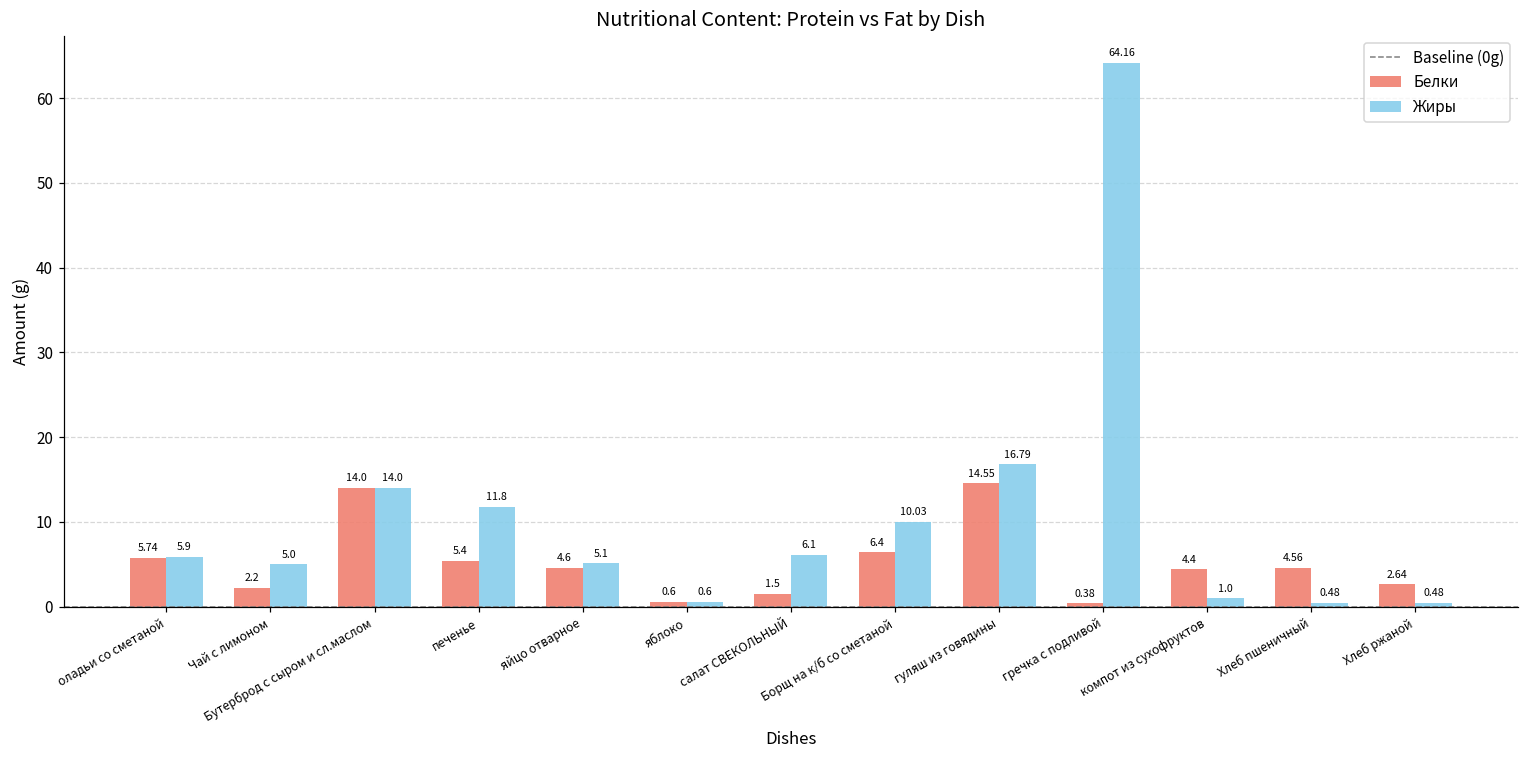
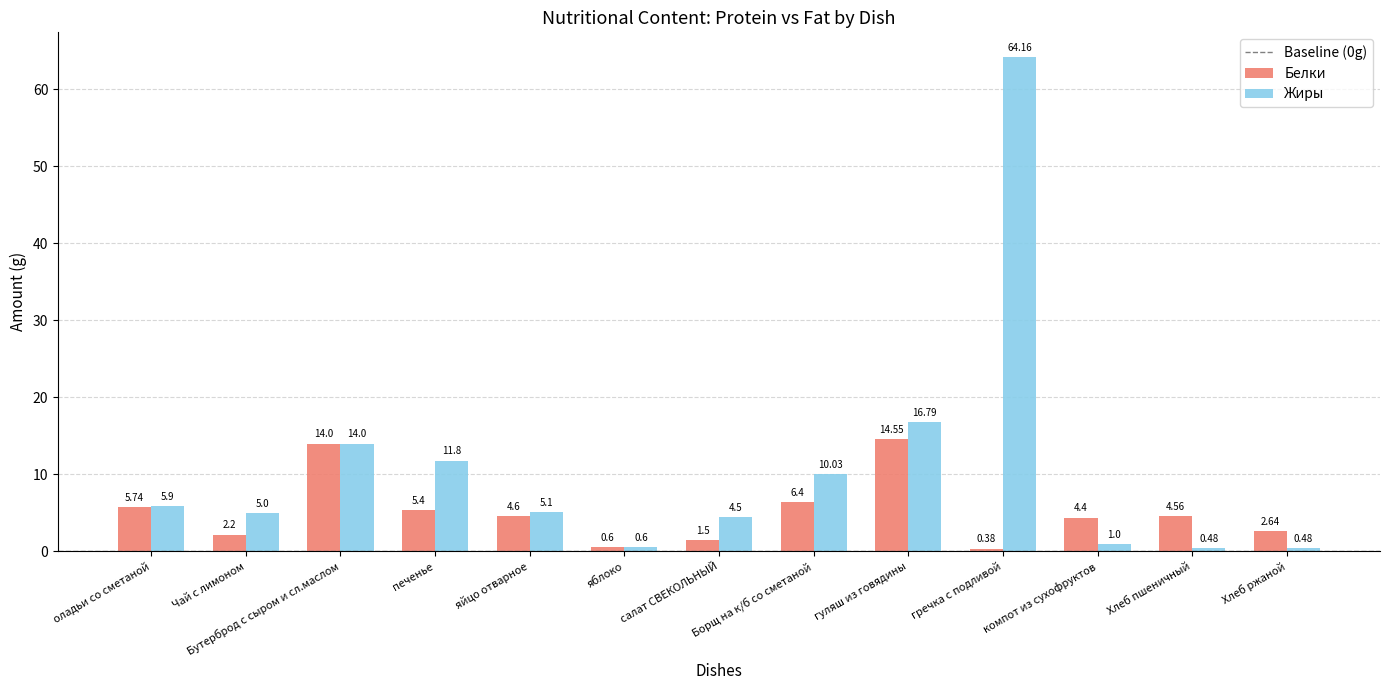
  {
    "Белки": {
      "оладьи со сметаной": 5.74,
      "Чай с лимоном": 2.2,
      "Бутерброд с сыром и сл.маслом": 14.0,
      "печенье": 5.4,
      "яйцо отварное": 4.6,
      "яблоко": 0.6,
      "салат СВЕКОЛЬНЫЙ": 1.5,
      "Борщ на к/б со сметаной": 6.4,
      "гуляш из говядины": 14.55,
      "гречка с подливой": 0.38,
      "компот из сухофруктов": 4.4,
      "Хлеб пшеничный": 4.56,
      "Хлеб ржаной": 2.64
    },
    "Жиры": {
      "оладьи со сметаной": 5.9,
      "Чай с лимоном": 5.0,
      "Бутерброд с сыром и сл.маслом": 14.0,
      "печенье": 11.8,
      "яйцо отварное": 5.1,
      "яблоко": 0.6,
-     "салат СВЕКОЛЬНЫЙ": 6.1,
+     "салат СВЕКОЛЬНЫЙ": 4.5,
      "Борщ на к/б со сметаной": 10.03,
      "гуляш из говядины": 16.79,
      "гречка с подливой": 64.16,
      "компот из сухофруктов": 1.0,
      "Хлеб пшеничный": 0.48,
      "Хлеб ржаной": 0.48
    }
  }
